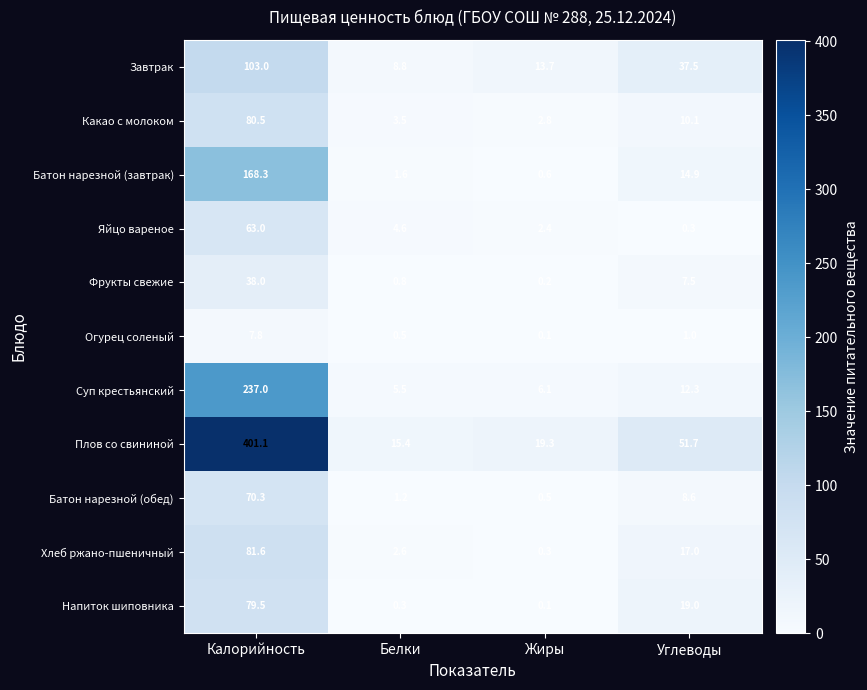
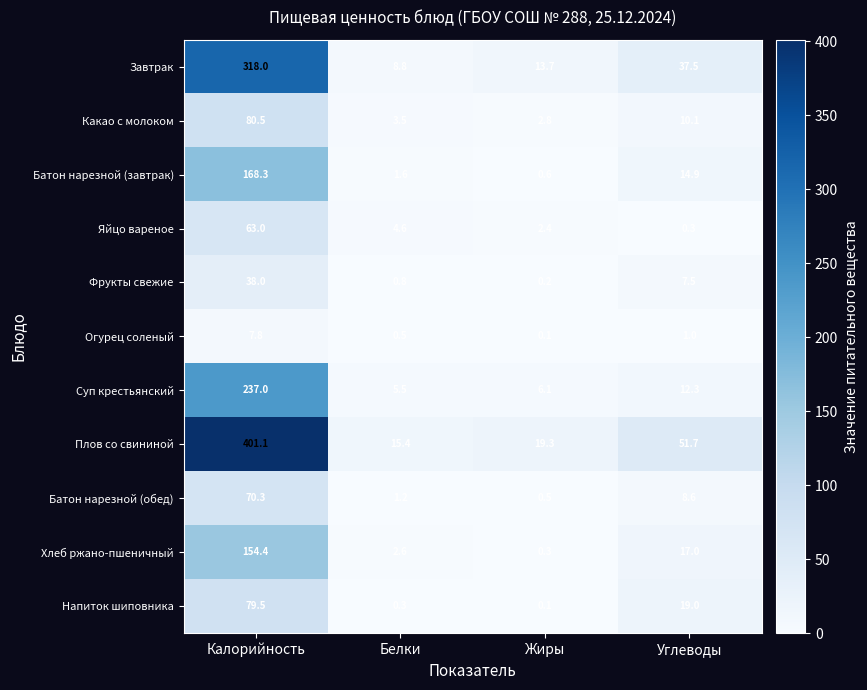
  {
    "Завтрак": {
-     "Калорийность": 103.0
+     "Калорийность": 318.0
    },
    "Какао с молоком": {
      "Калорийность": 80.5
    },
    "Батон нарезной (завтрак)": {
      "Калорийность": 168.3
    },
    "Суп крестьянский": {
      "Калорийность": 237.0
    },
    "Плов со свининой": {
      "Калорийность": 401.1
    },
    "Хлеб ржано-пшеничный": {
-     "Калорийность": 81.6
+     "Калорийность": 154.4
    }
  }
